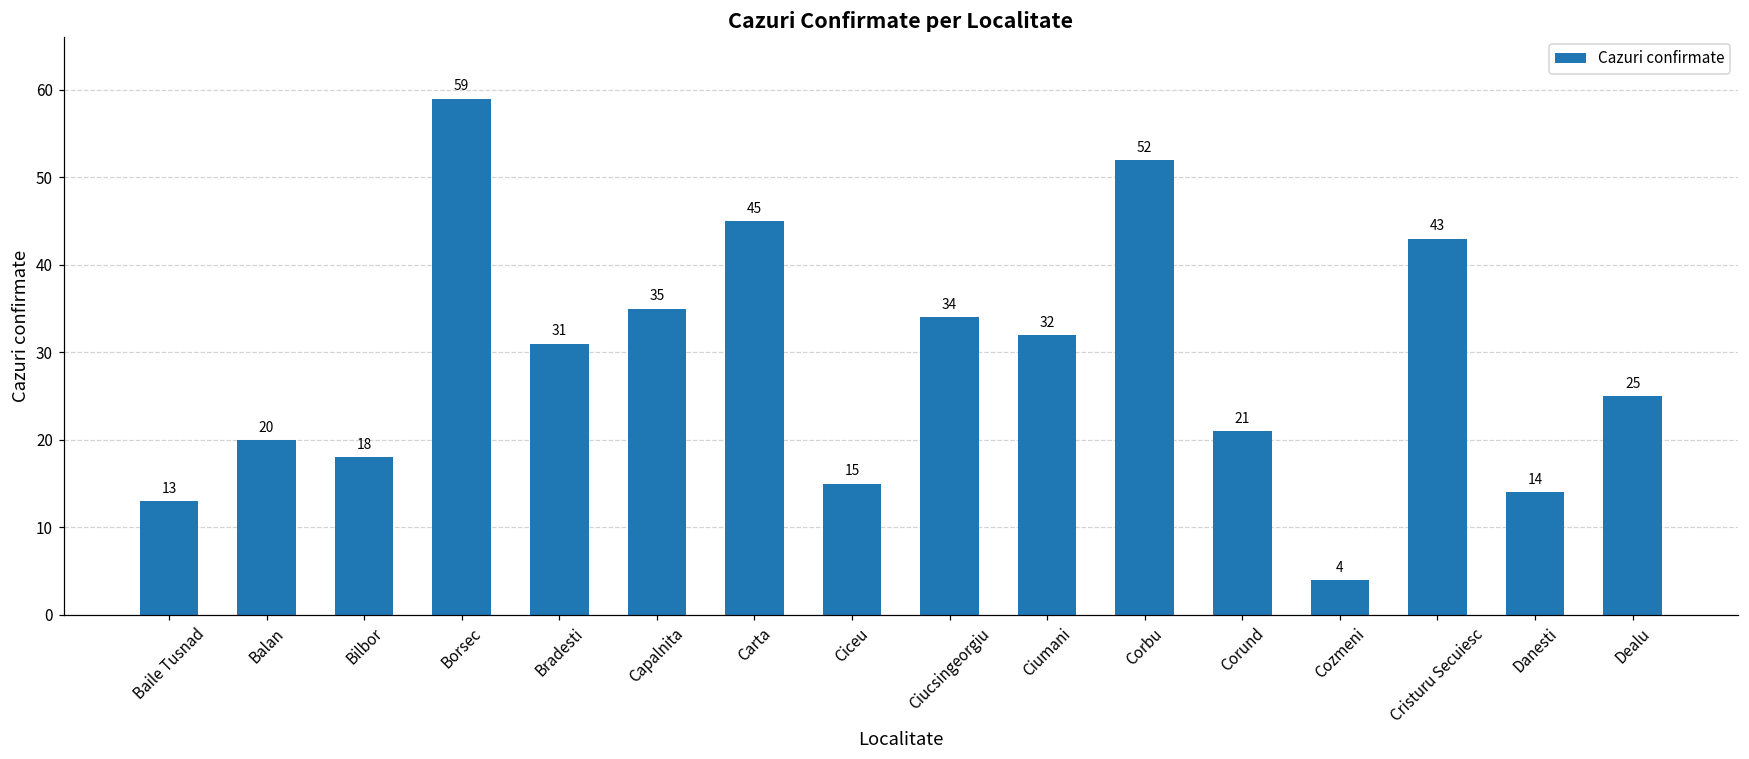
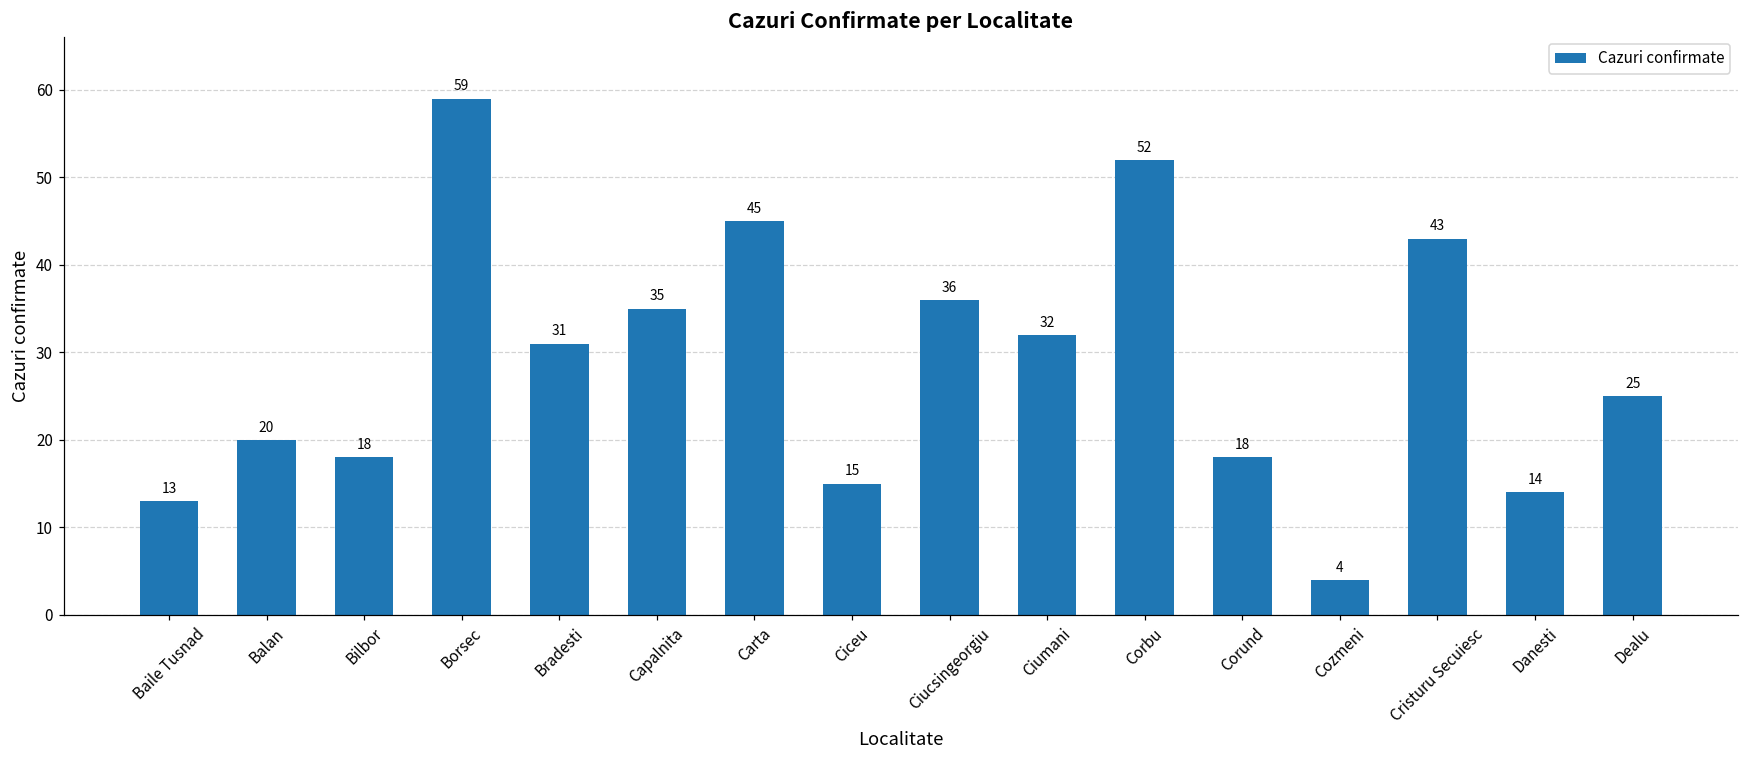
  {
    "Baile Tusnad": 13,
    "Balan": 20,
    "Bilbor": 18,
    "Borsec": 59,
    "Bradesti": 31,
    "Capalnita": 35,
    "Carta": 45,
    "Ciceu": 15,
-   "Ciucsingeorgiu": 34,
+   "Ciucsingeorgiu": 36,
    "Ciumani": 32,
    "Corbu": 52,
-   "Corund": 21,
+   "Corund": 18,
    "Cozmeni": 4,
    "Cristuru Secuiesc": 43,
    "Danesti": 14,
    "Dealu": 25
  }
